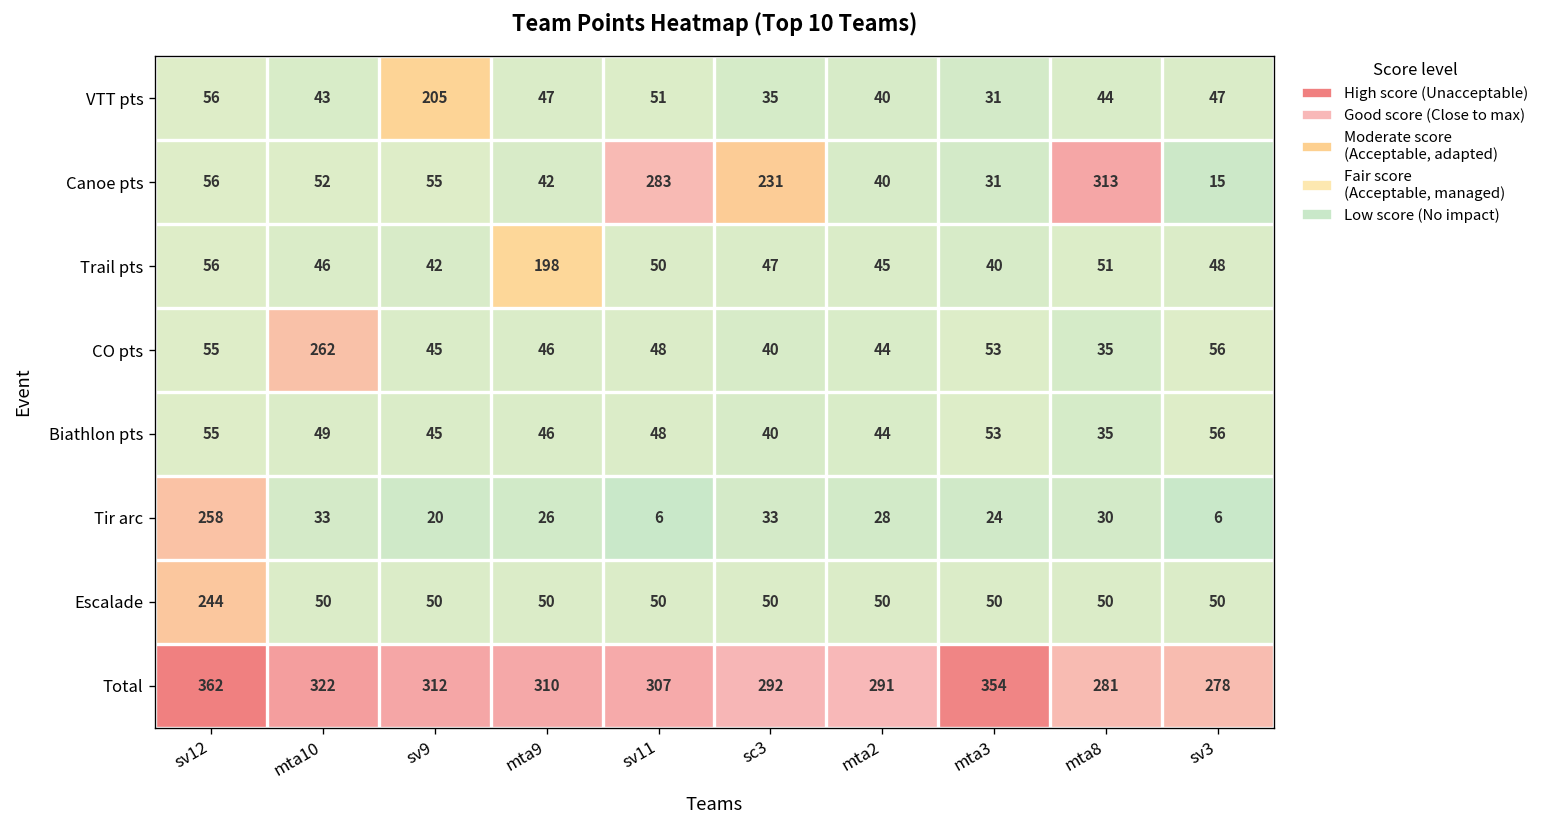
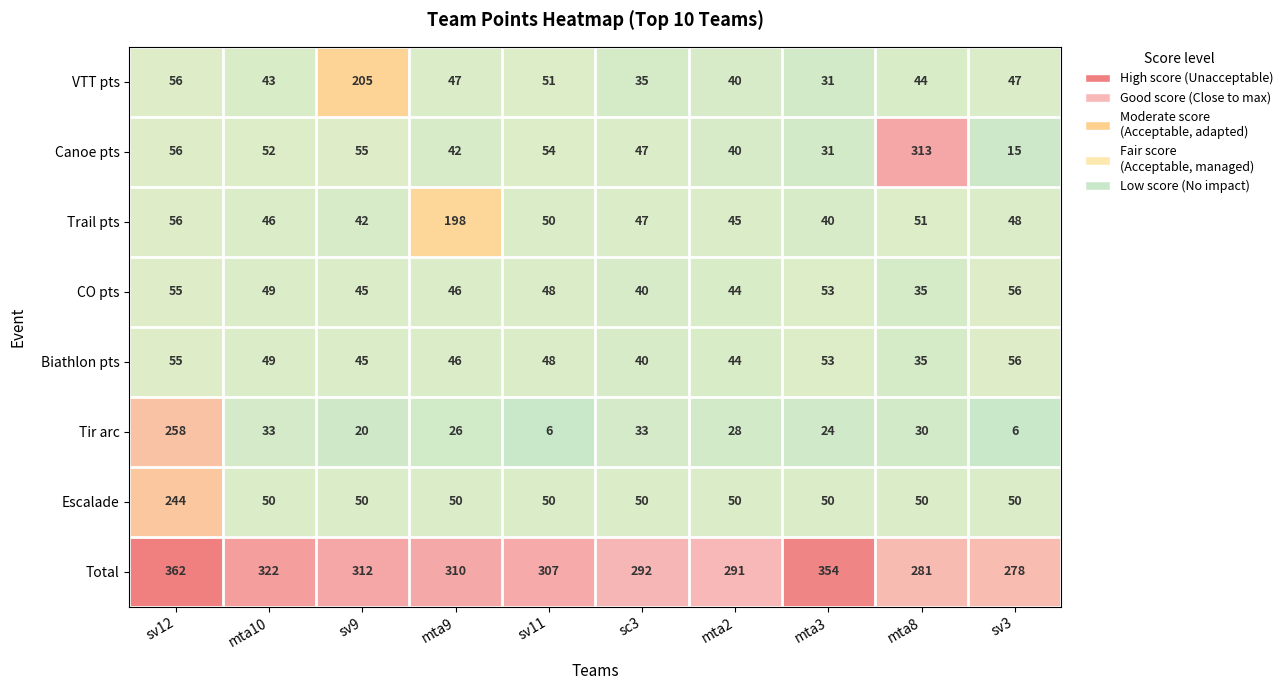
  {
    "VTT pts": {
      "sv12": 56,
      "mta10": 43,
      "sv9": 205,
      "mta9": 47,
      "sv11": 51,
      "sc3": 35,
      "mta2": 40,
      "mta3": 31,
      "mta8": 44,
      "sv3": 47
    },
    "Canoe pts": {
      "sv12": 56,
      "mta10": 52,
      "sv9": 55,
      "mta9": 42,
-     "sv11": 283,
-     "sc3": 231,
+     "sv11": 54,
+     "sc3": 47,
      "mta2": 40,
      "mta3": 31,
      "mta8": 313,
      "sv3": 15
    },
    "Trail pts": {
      "sv12": 56,
      "mta10": 46,
      "sv9": 42,
      "mta9": 198,
      "sv11": 50,
      "sc3": 47,
      "mta2": 45,
      "mta3": 40,
      "mta8": 51,
      "sv3": 48
    },
    "CO pts": {
      "sv12": 55,
-     "mta10": 262,
+     "mta10": 49,
      "sv9": 45,
      "mta9": 46,
      "sv11": 48,
      "sc3": 40,
      "mta2": 44,
      "mta3": 53,
      "mta8": 35,
      "sv3": 56
    },
    "Biathlon pts": {
      "sv12": 55,
      "mta10": 49,
      "sv9": 45,
      "mta9": 46,
      "sv11": 48,
      "sc3": 40,
      "mta2": 44,
      "mta3": 53,
      "mta8": 35,
      "sv3": 56
    },
    "Tir arc": {
      "sv12": 258,
      "mta10": 33,
      "sv9": 20,
      "mta9": 26,
      "sv11": 6,
      "sc3": 33,
      "mta2": 28,
      "mta3": 24,
      "mta8": 30,
      "sv3": 6
    },
    "Escalade": {
      "sv12": 244,
      "mta10": 50,
      "sv9": 50,
      "mta9": 50,
      "sv11": 50,
      "sc3": 50,
      "mta2": 50,
      "mta3": 50,
      "mta8": 50,
      "sv3": 50
    },
    "Total": {
      "sv12": 362,
      "mta10": 322,
      "sv9": 312,
      "mta9": 310,
      "sv11": 307,
      "sc3": 292,
      "mta2": 291,
      "mta3": 354,
      "mta8": 281,
      "sv3": 278
    }
  }
